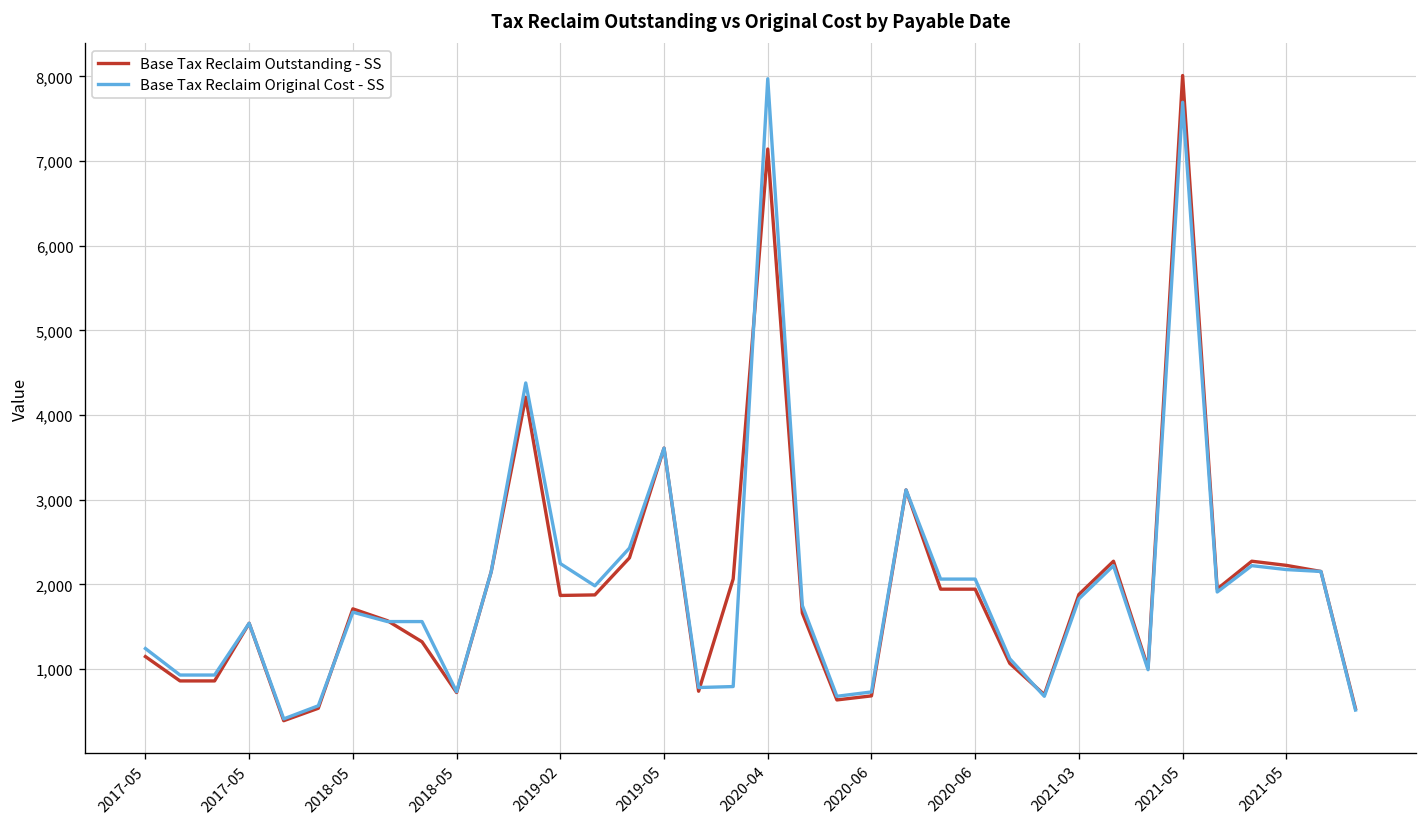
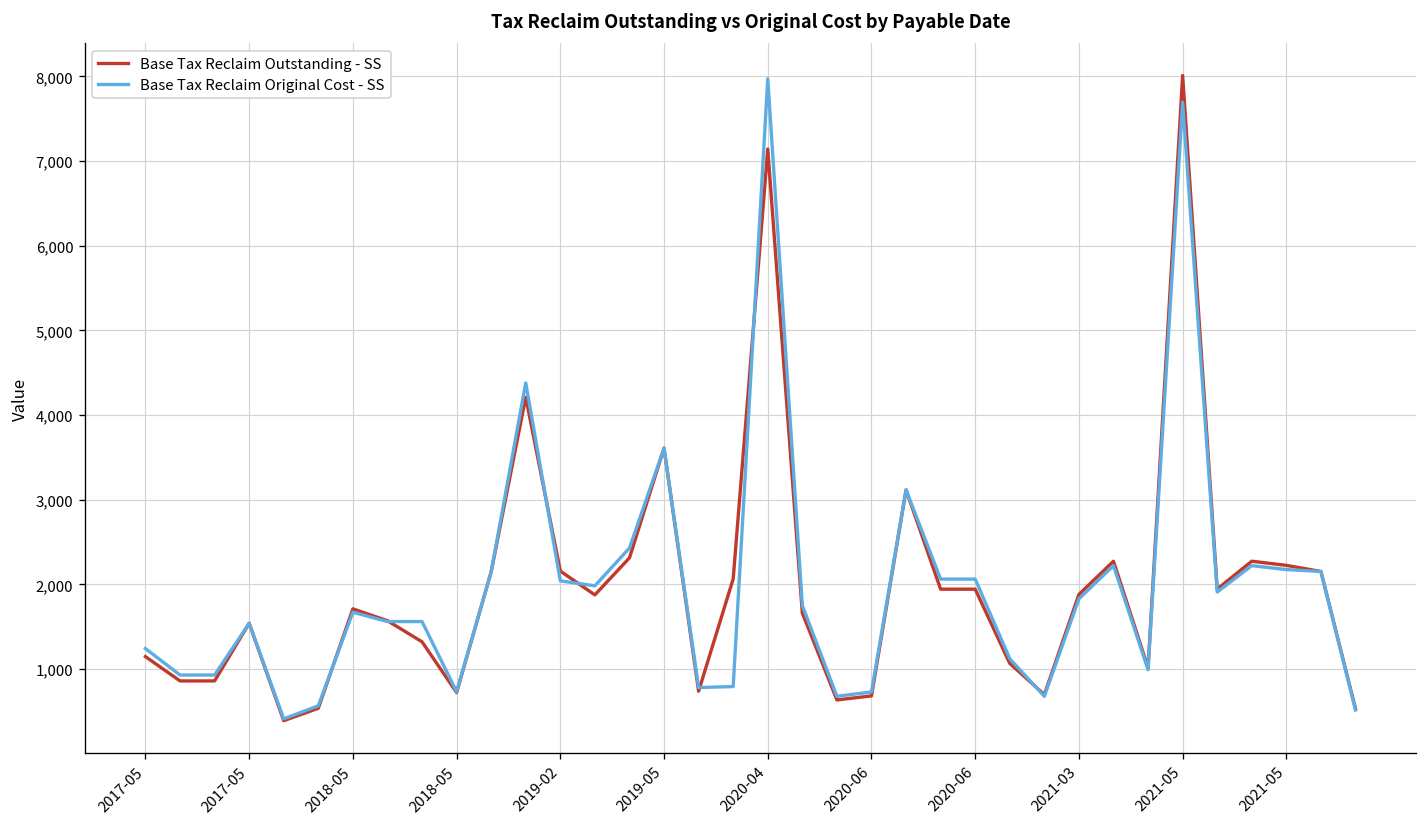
  {
    "Base Tax Reclaim Outstanding - SS": {
-     "2019-02": "1,900",
+     "2019-02": "2,200",
      "2020-04": "7,100",
      "2021-03": "1,900"
    },
    "Base Tax Reclaim Original Cost - SS": {
-     "2019-02": "2,200",
+     "2019-02": "2,000",
      "2020-04": "8,000",
      "2021-03": "1,800"
    }
  }
